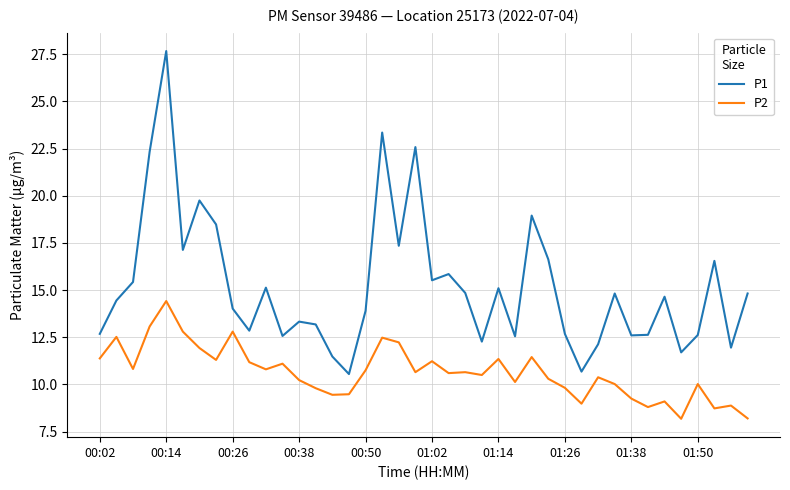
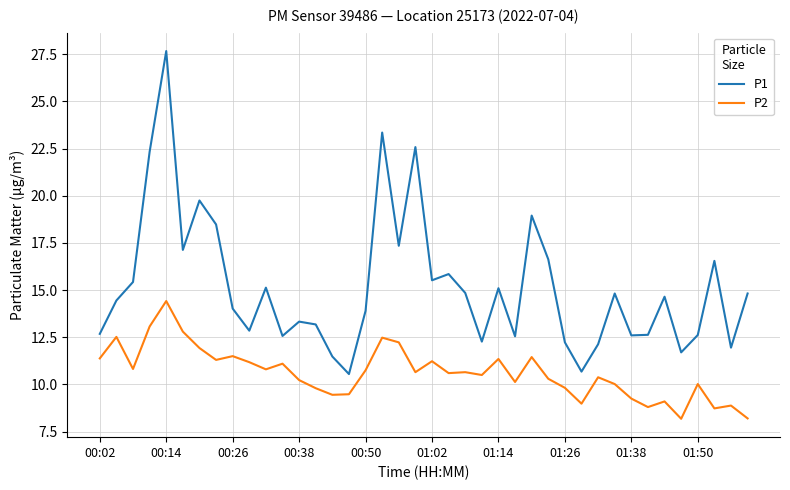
  {
    "P1": {
      "00:02": 12.7,
      "00:14": 27.7,
      "00:26": 14.0,
      "00:38": 13.3,
      "00:50": 13.9,
      "01:02": 15.5,
      "01:14": 15.1,
-     "01:26": 12.7,
+     "01:26": 12.2,
      "01:38": 12.6,
      "01:50": 12.6
    },
    "P2": {
      "00:02": 11.4,
      "00:14": 14.4,
-     "00:26": 12.8,
+     "00:26": 11.5,
      "00:38": 10.2,
      "00:50": 10.8,
      "01:02": 11.2,
      "01:14": 11.4,
      "01:26": 9.8,
      "01:38": 9.3,
      "01:50": 10.0
    }
  }
